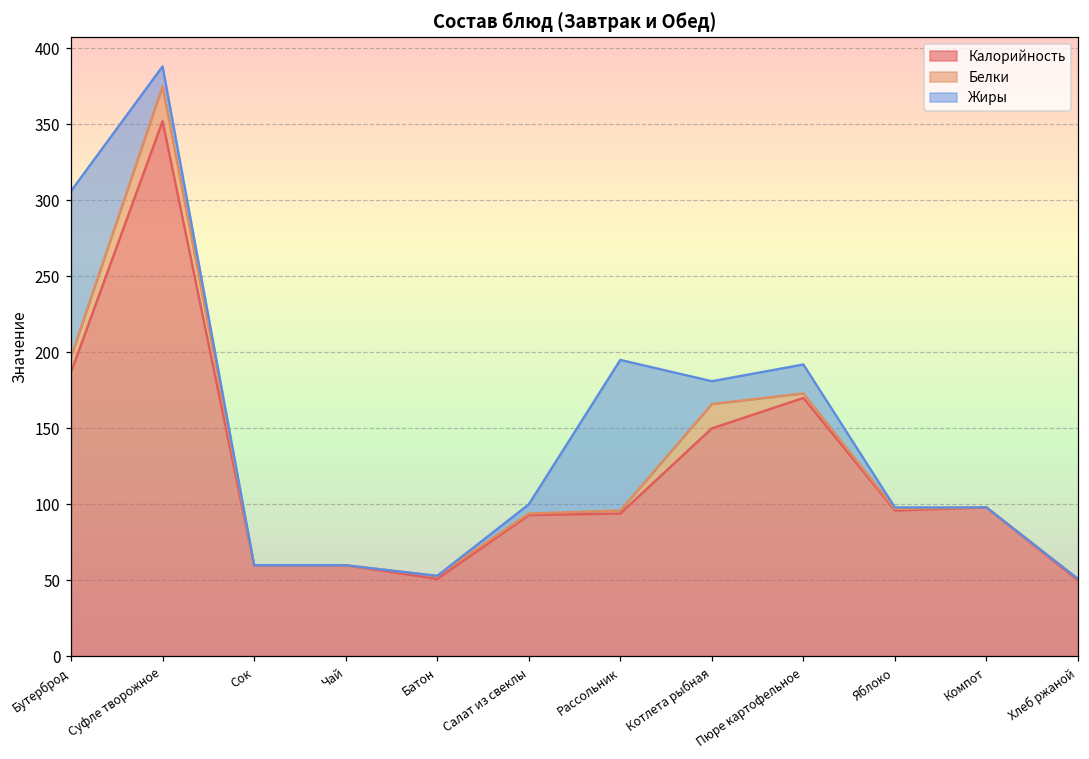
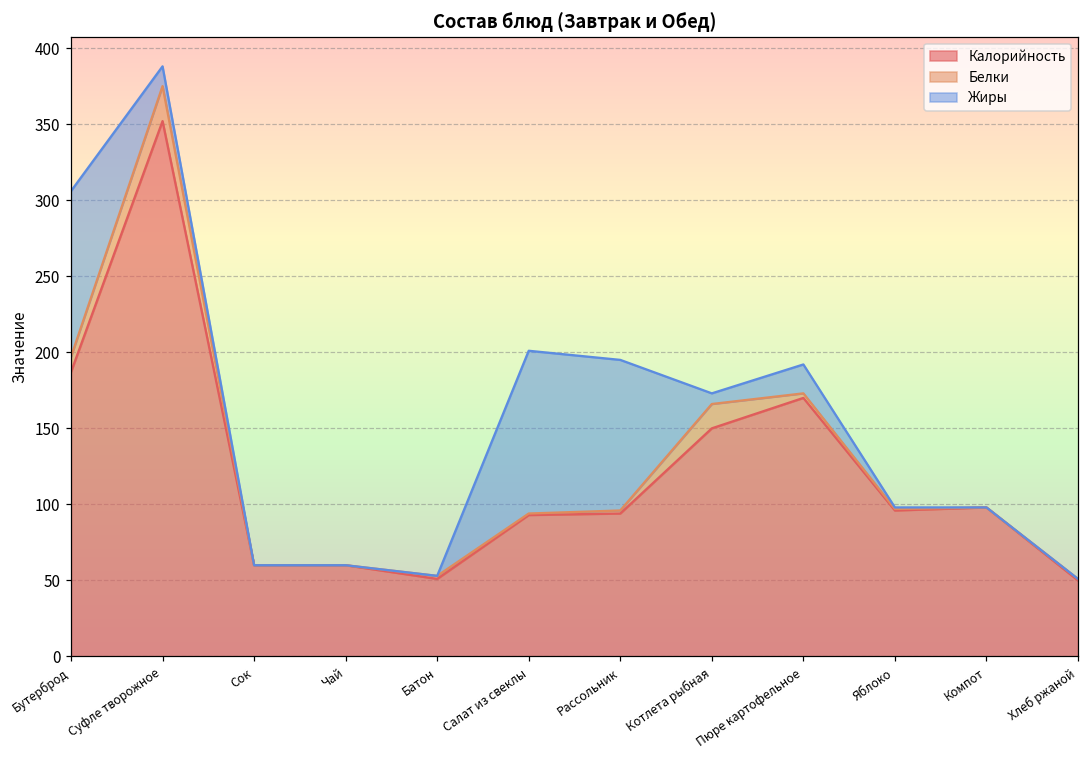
  {
    "Жиры": {
      "Бутерброд": 109,
      "Суфле творожное": 13,
-     "Салат из свеклы": 6,
+     "Салат из свеклы": 107,
      "Рассольник": 99,
-     "Котлета рыбная": 15,
+     "Котлета рыбная": 7,
      "Пюре картофельное": 19
    }
  }
